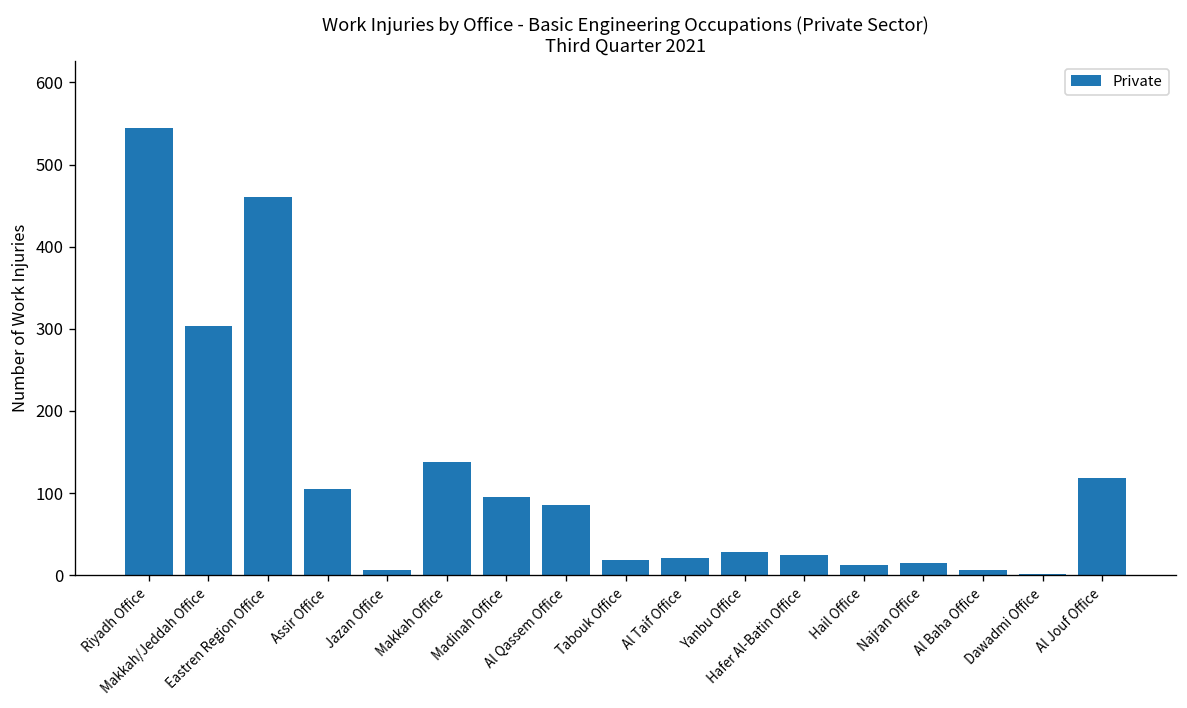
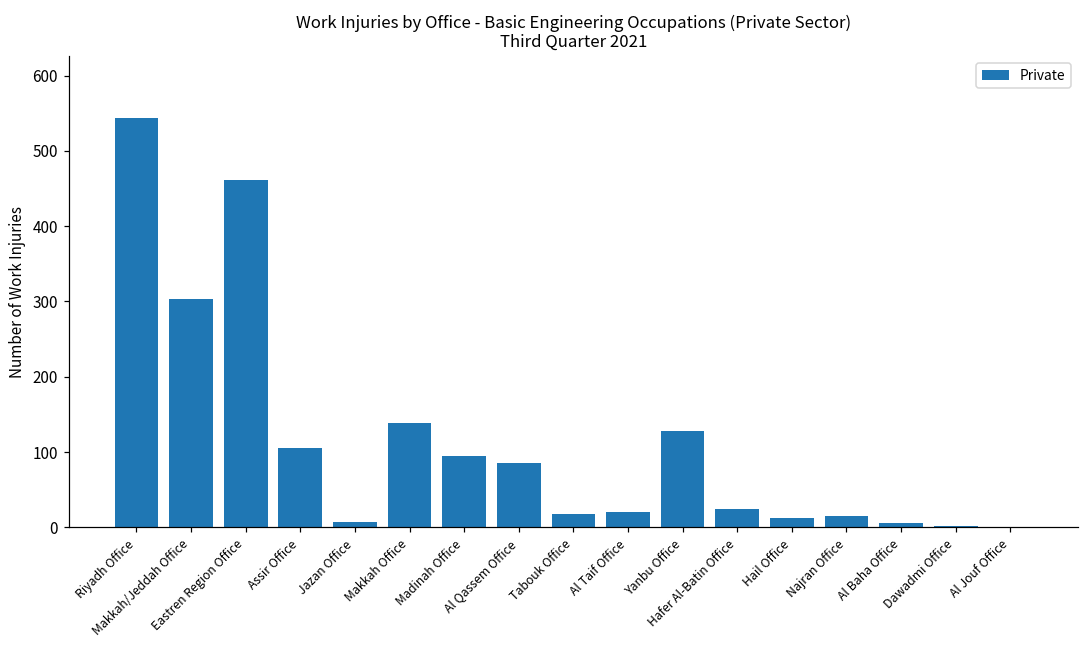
  {
    "Riyadh Office": 540,
    "Makkah/Jeddah Office": 300,
    "Eastren Region Office": 460,
    "Assir Office": 110,
    "Jazan Office": 10,
    "Makkah Office": 140,
    "Madinah Office": 100,
    "Al Qassem Office": 90,
    "Tabouk Office": 20,
    "Al Taif Office": 20,
-   "Yanbu Office": 30,
+   "Yanbu Office": 130,
    "Hafer Al-Batin Office": 30,
    "Hail Office": 10,
    "Najran Office": 20,
    "Al Baha Office": 10,
-   "Al Jouf Office": 120
+   "Al Jouf Office": 0
  }
